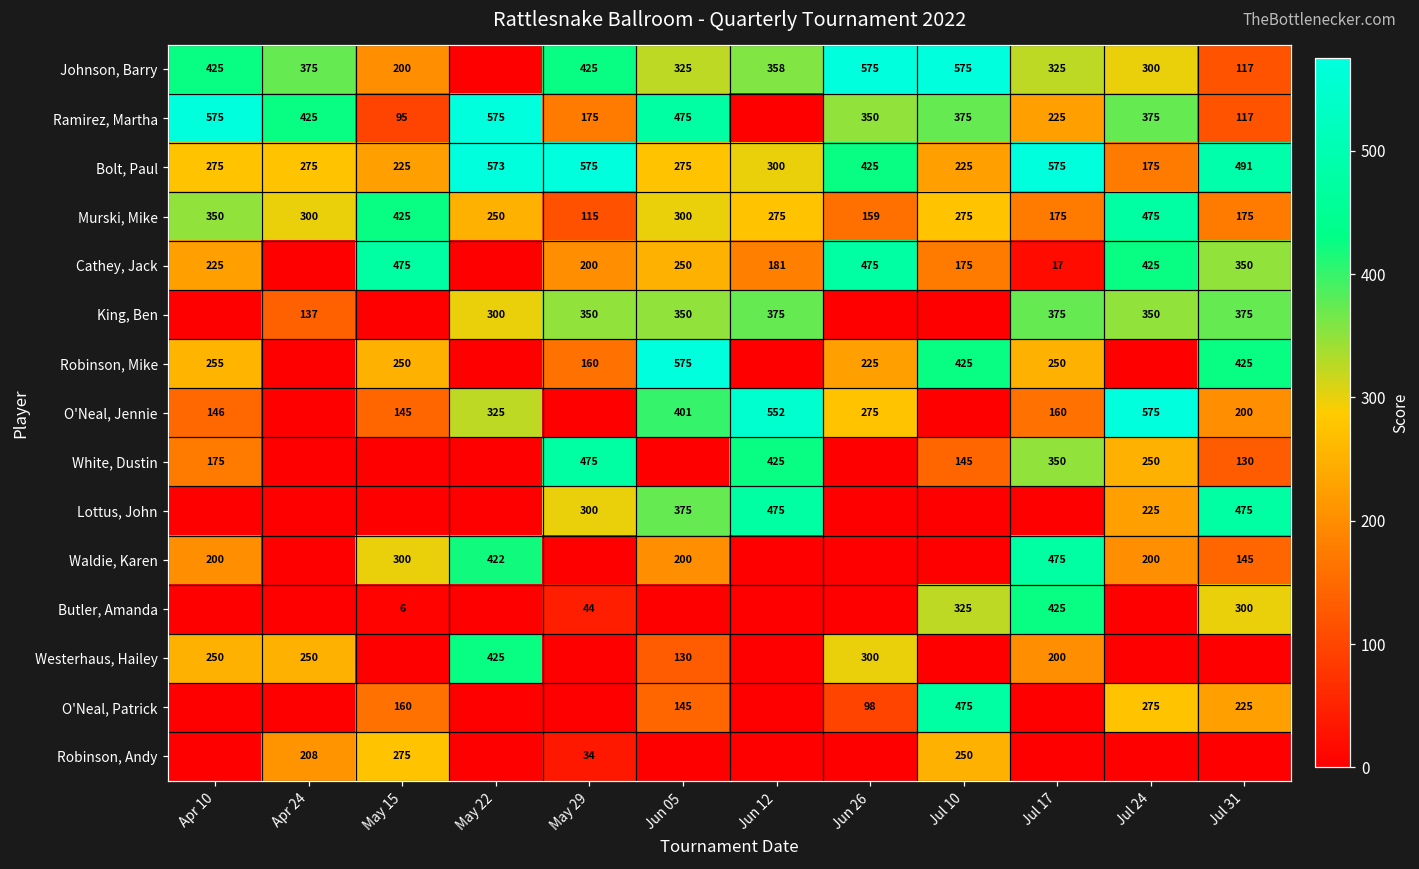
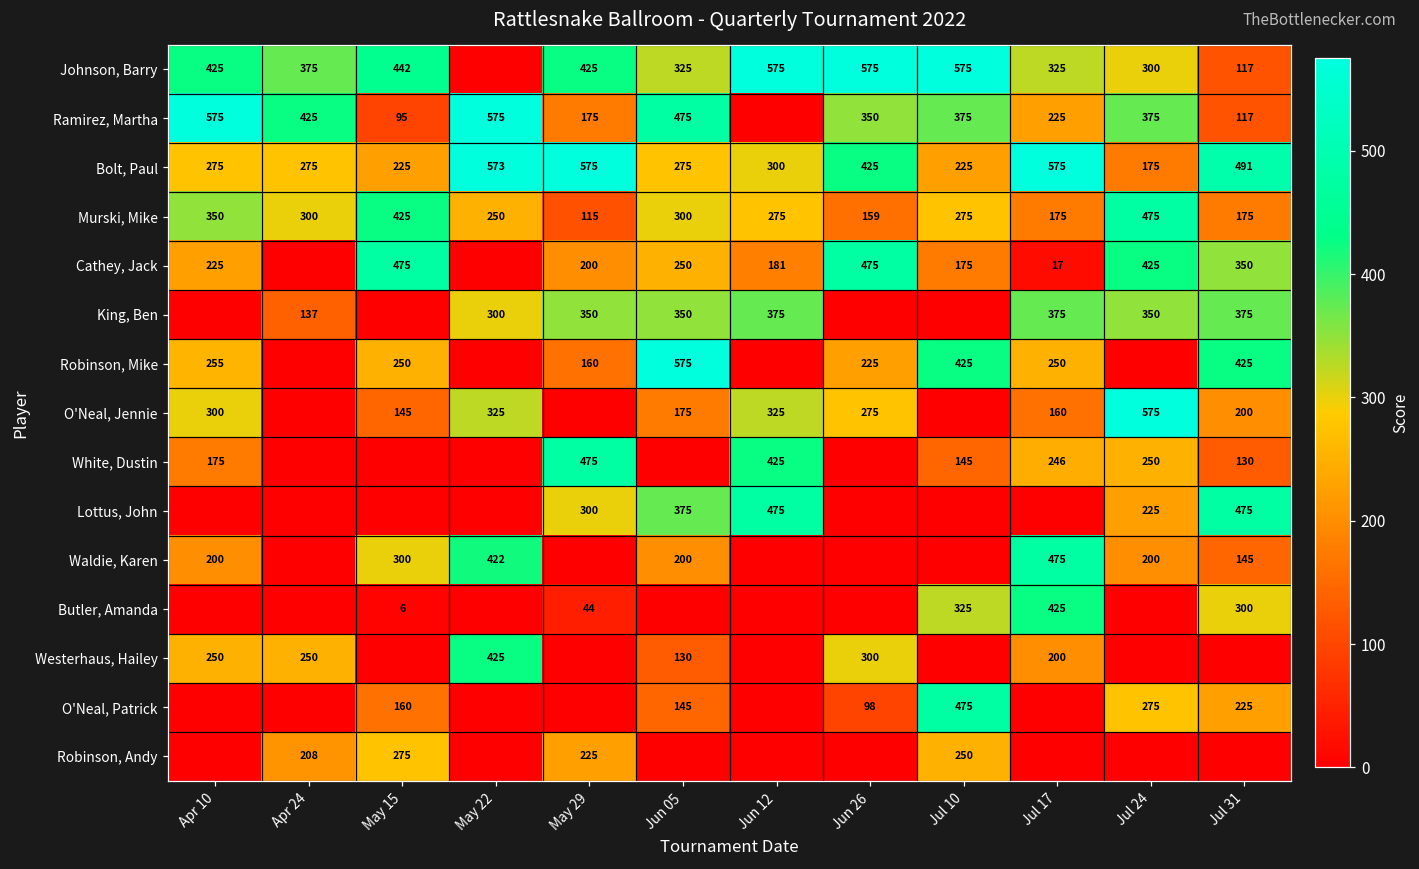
  {
    "Johnson, Barry": {
      "Apr 10": 425,
      "Apr 24": 375,
-     "May 15": 200,
+     "May 15": 442,
      "May 29": 425,
      "Jun 05": 325,
-     "Jun 12": 358,
+     "Jun 12": 575,
      "Jun 26": 575,
      "Jul 10": 575,
      "Jul 17": 325,
      "Jul 24": 300,
      "Jul 31": 117
    },
    "Ramirez, Martha": {
      "Apr 10": 575,
      "Apr 24": 425,
      "May 15": 95,
      "May 22": 575,
      "May 29": 175,
      "Jun 05": 475,
      "Jun 26": 350,
      "Jul 10": 375,
      "Jul 17": 225,
      "Jul 24": 375,
      "Jul 31": 117
    },
    "Bolt, Paul": {
      "Apr 10": 275,
      "Apr 24": 275,
      "May 15": 225,
      "May 22": 573,
      "May 29": 575,
      "Jun 05": 275,
      "Jun 12": 300,
      "Jun 26": 425,
      "Jul 10": 225,
      "Jul 17": 575,
      "Jul 24": 175,
      "Jul 31": 491
    },
    "Murski, Mike": {
      "Apr 10": 350,
      "Apr 24": 300,
      "May 15": 425,
      "May 22": 250,
      "May 29": 115,
      "Jun 05": 300,
      "Jun 12": 275,
      "Jun 26": 159,
      "Jul 10": 275,
      "Jul 17": 175,
      "Jul 24": 475,
      "Jul 31": 175
    },
    "Cathey, Jack": {
      "Apr 10": 225,
      "May 15": 475,
      "May 29": 200,
      "Jun 05": 250,
      "Jun 12": 181,
      "Jun 26": 475,
      "Jul 10": 175,
      "Jul 17": 17,
      "Jul 24": 425,
      "Jul 31": 350
    },
    "King, Ben": {
      "Apr 24": 137,
      "May 22": 300,
      "May 29": 350,
      "Jun 05": 350,
      "Jun 12": 375,
      "Jul 17": 375,
      "Jul 24": 350,
      "Jul 31": 375
    },
    "Robinson, Mike": {
      "Apr 10": 255,
      "May 15": 250,
      "May 29": 160,
      "Jun 05": 575,
      "Jun 26": 225,
      "Jul 10": 425,
      "Jul 17": 250,
      "Jul 31": 425
    },
    "O'Neal, Jennie": {
-     "Apr 10": 146,
+     "Apr 10": 300,
      "May 15": 145,
      "May 22": 325,
-     "Jun 05": 401,
-     "Jun 12": 552,
+     "Jun 05": 175,
+     "Jun 12": 325,
      "Jun 26": 275,
      "Jul 17": 160,
      "Jul 24": 575,
      "Jul 31": 200
    },
    "White, Dustin": {
      "Apr 10": 175,
      "May 29": 475,
      "Jun 12": 425,
      "Jul 10": 145,
-     "Jul 17": 350,
+     "Jul 17": 246,
      "Jul 24": 250,
      "Jul 31": 130
    },
    "Lottus, John": {
      "May 29": 300,
      "Jun 05": 375,
      "Jun 12": 475,
      "Jul 24": 225,
      "Jul 31": 475
    },
    "Waldie, Karen": {
      "Apr 10": 200,
      "May 15": 300,
      "May 22": 422,
      "Jun 05": 200,
      "Jul 17": 475,
      "Jul 24": 200,
      "Jul 31": 145
    },
    "Butler, Amanda": {
      "May 15": 6,
      "May 29": 44,
      "Jul 10": 325,
      "Jul 17": 425,
      "Jul 31": 300
    },
    "Westerhaus, Hailey": {
      "Apr 10": 250,
      "Apr 24": 250,
      "May 22": 425,
      "Jun 05": 130,
      "Jun 26": 300,
      "Jul 17": 200
    },
    "O'Neal, Patrick": {
      "May 15": 160,
      "Jun 05": 145,
      "Jun 26": 98,
      "Jul 10": 475,
      "Jul 24": 275,
      "Jul 31": 225
    },
    "Robinson, Andy": {
      "Apr 24": 208,
      "May 15": 275,
-     "May 29": 34,
+     "May 29": 225,
      "Jul 10": 250
    }
  }
